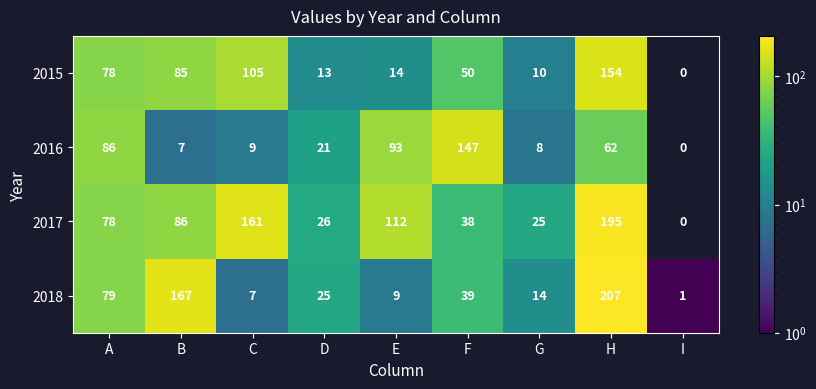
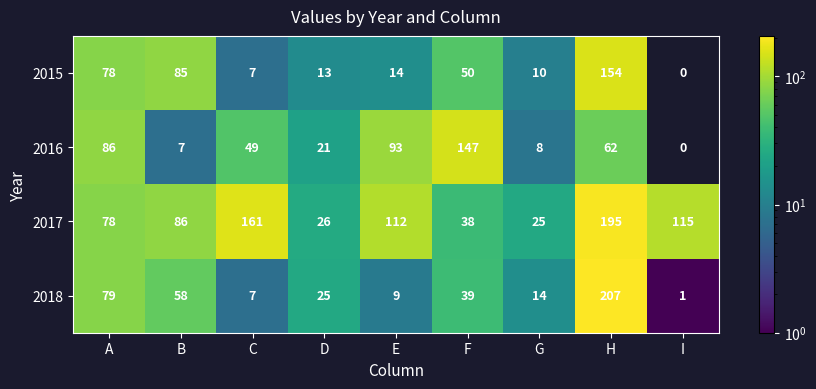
  {
    "2015": {
      "A": 78,
      "B": 85,
-     "C": 105,
+     "C": 7,
      "D": 13,
      "E": 14,
      "F": 50,
      "G": 10,
      "H": 154,
      "I": 0
    },
    "2016": {
      "A": 86,
      "B": 7,
-     "C": 9,
+     "C": 49,
      "D": 21,
      "E": 93,
      "F": 147,
      "G": 8,
      "H": 62,
      "I": 0
    },
    "2017": {
      "A": 78,
      "B": 86,
      "C": 161,
      "D": 26,
      "E": 112,
      "F": 38,
      "G": 25,
      "H": 195,
-     "I": 0
+     "I": 115
    },
    "2018": {
      "A": 79,
-     "B": 167,
+     "B": 58,
      "C": 7,
      "D": 25,
      "E": 9,
      "F": 39,
      "G": 14,
      "H": 207,
      "I": 1
    }
  }
